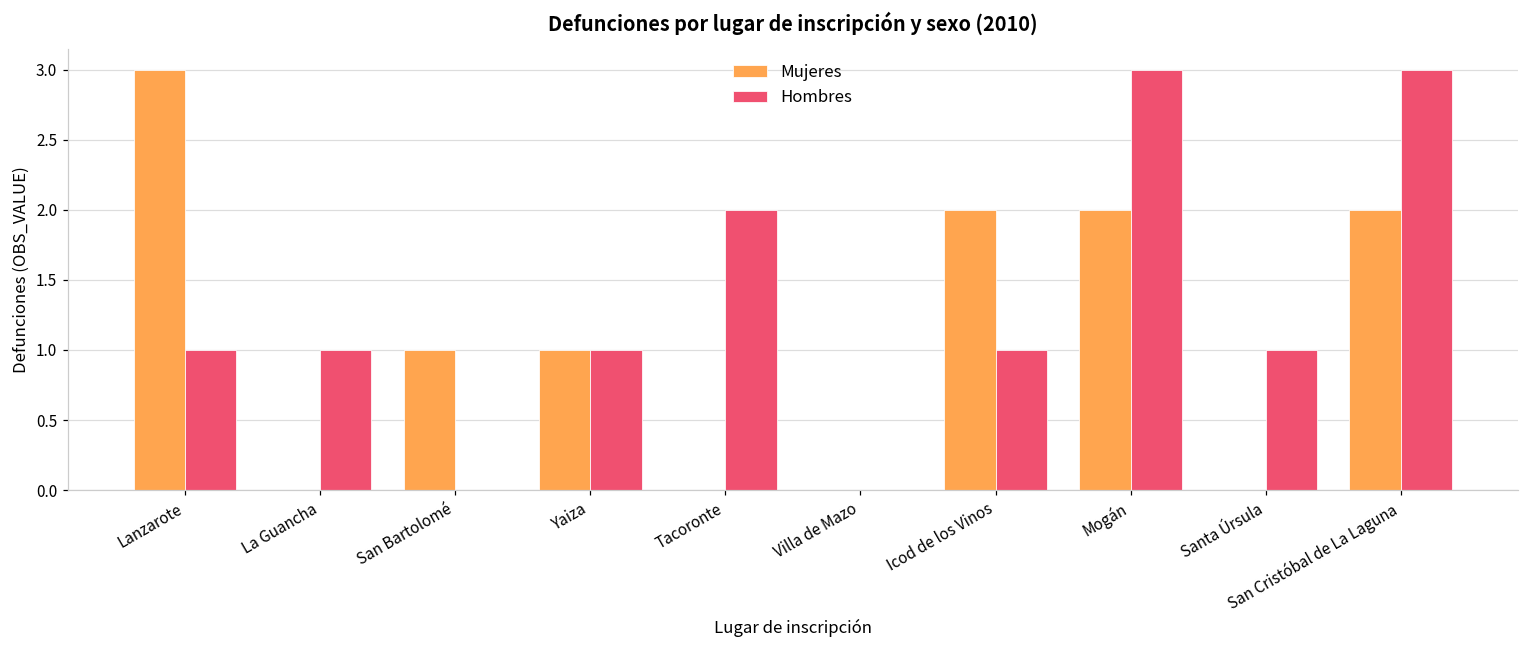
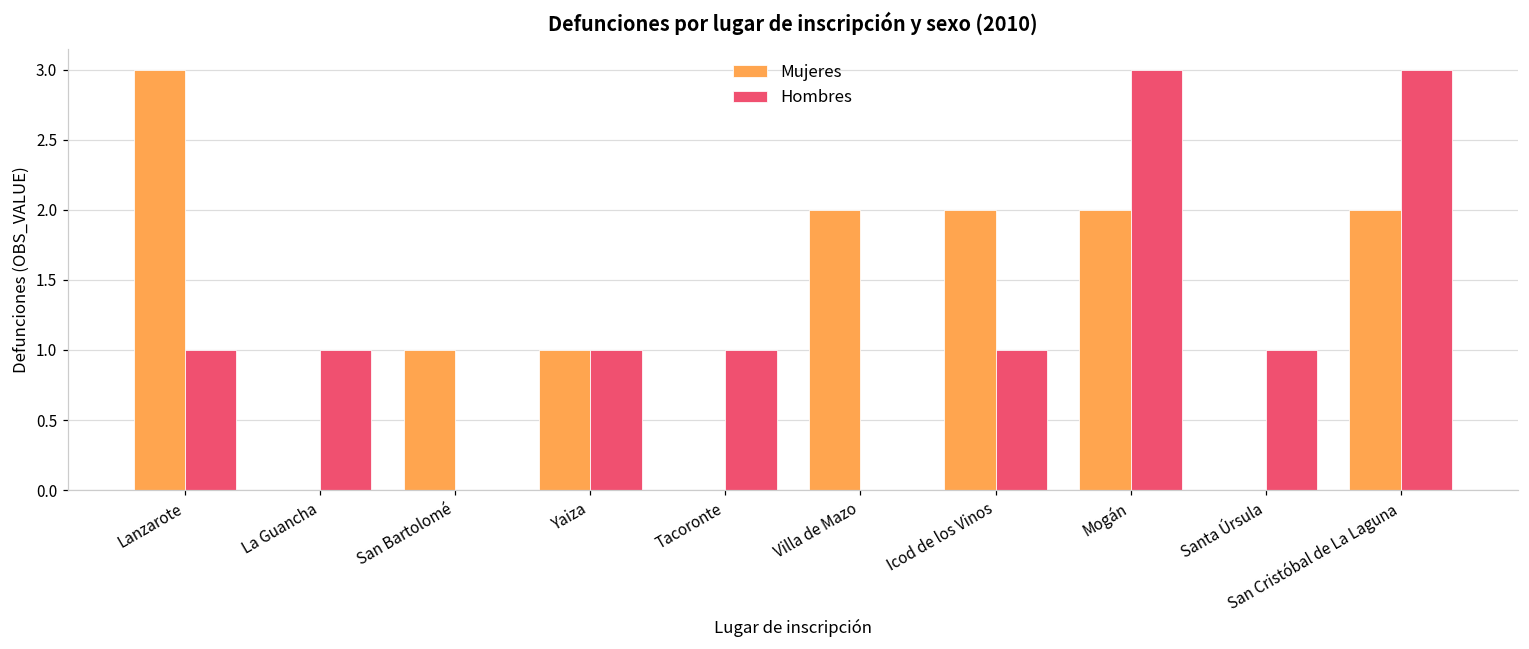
  {
    "Mujeres": {
      "Lanzarote": 3,
      "La Guancha": 0,
      "San Bartolomé": 1,
      "Yaiza": 1,
      "Tacoronte": 0,
-     "Villa de Mazo": 0,
+     "Villa de Mazo": 2,
      "Icod de los Vinos": 2,
      "Mogán": 2,
      "Santa Úrsula": 0,
      "San Cristóbal de La Laguna": 2
    },
    "Hombres": {
      "Lanzarote": 1,
      "La Guancha": 1,
      "San Bartolomé": 0,
      "Yaiza": 1,
-     "Tacoronte": 2,
+     "Tacoronte": 1,
      "Villa de Mazo": 0,
      "Icod de los Vinos": 1,
      "Mogán": 3,
      "Santa Úrsula": 1,
      "San Cristóbal de La Laguna": 3
    }
  }
